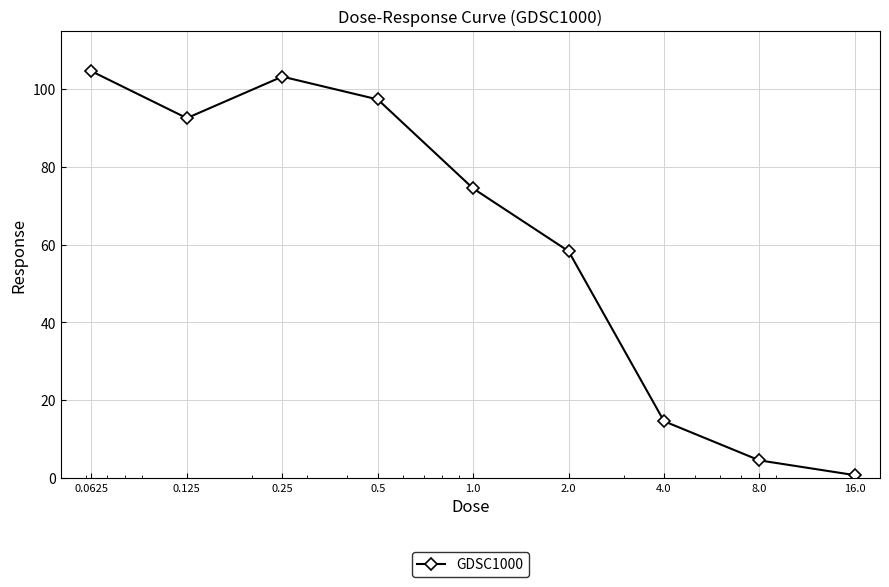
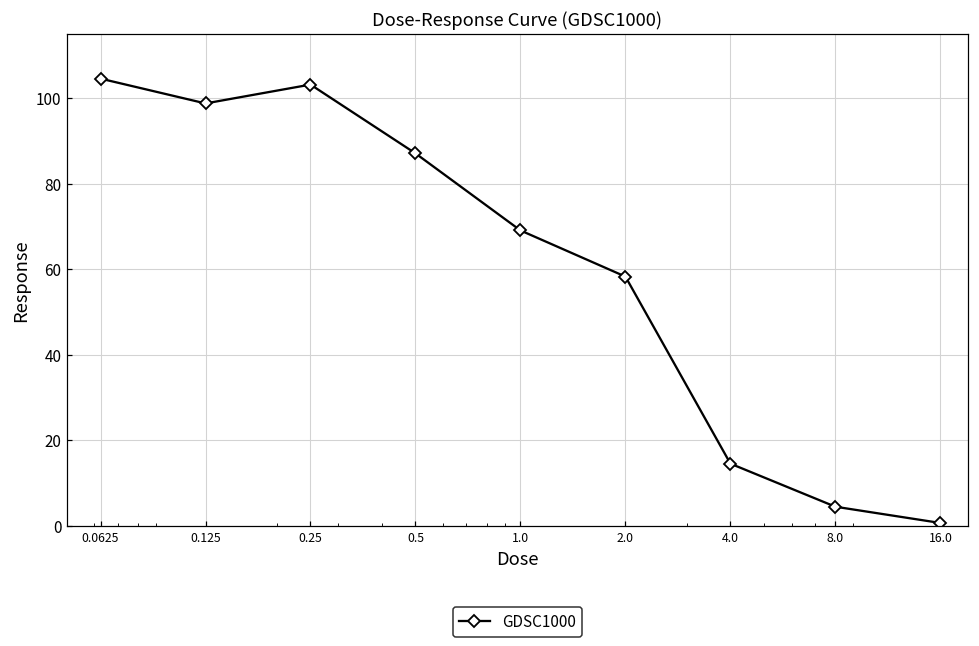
  {
    "0.0625": 105,
-   "0.125": 93,
+   "0.125": 99,
    "0.25": 103,
-   "0.5": 97,
-   "1.0": 74,
+   "0.5": 87,
+   "1.0": 69,
    "2.0": 58,
    "4.0": 15,
    "8.0": 5,
    "16.0": 1
  }
